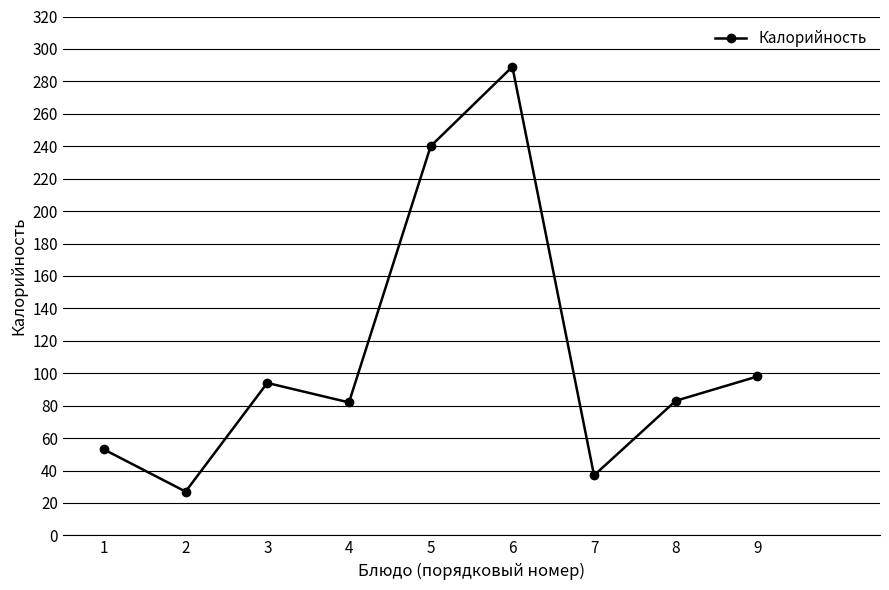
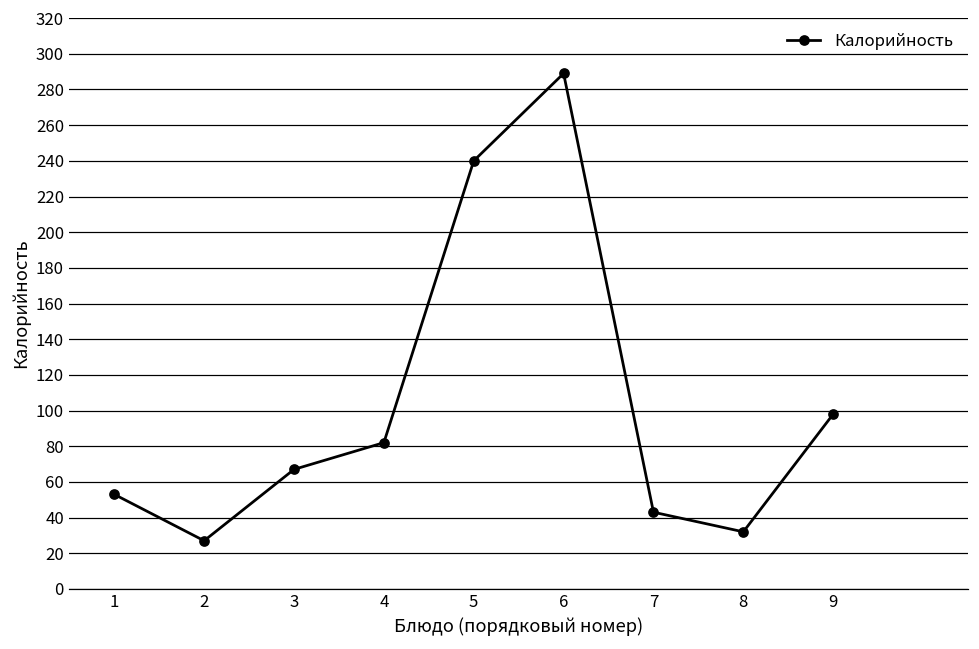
  {
    "1": 53,
    "2": 27,
-   "3": 94,
+   "3": 67,
    "4": 82,
    "5": 240,
    "6": 289,
-   "7": 37,
-   "8": 83,
+   "7": 43,
+   "8": 32,
    "9": 98
  }
